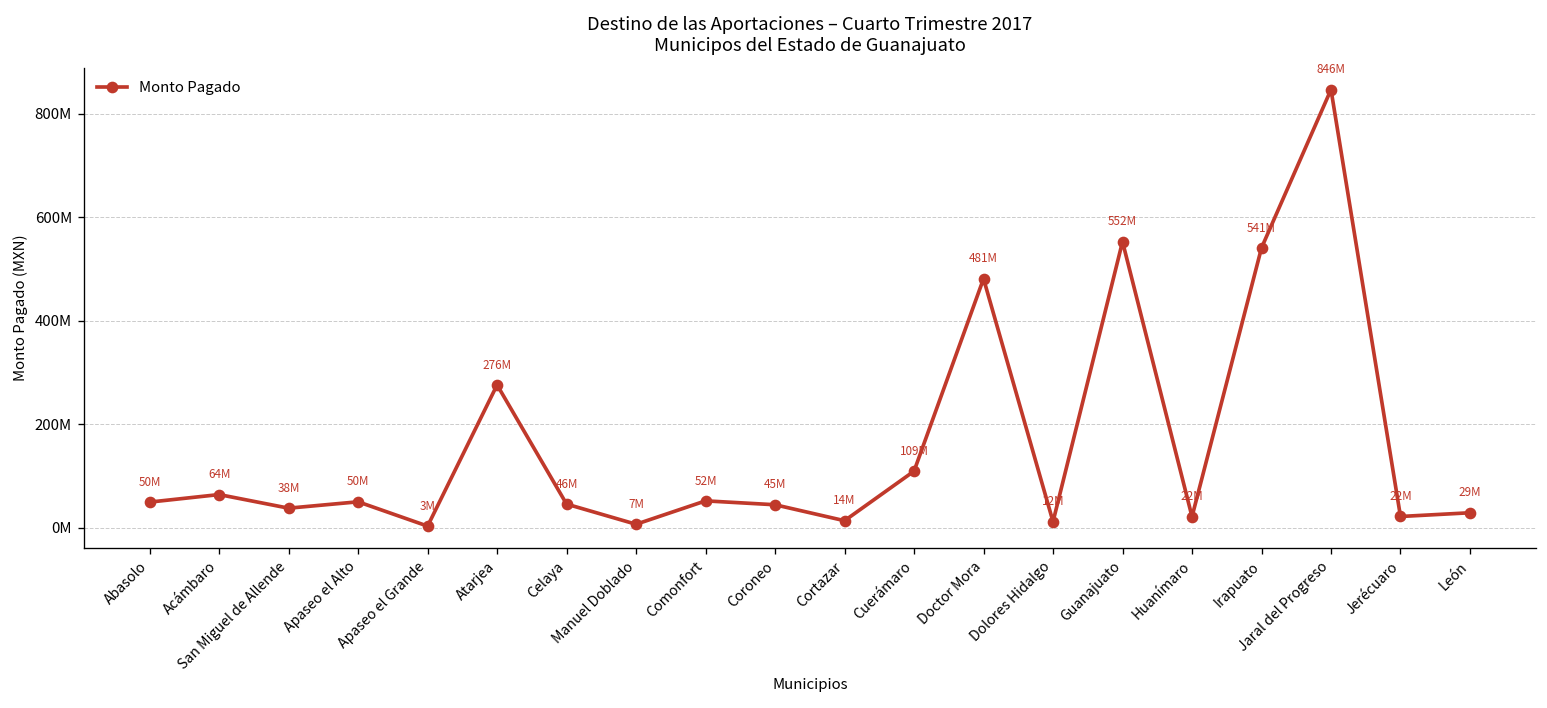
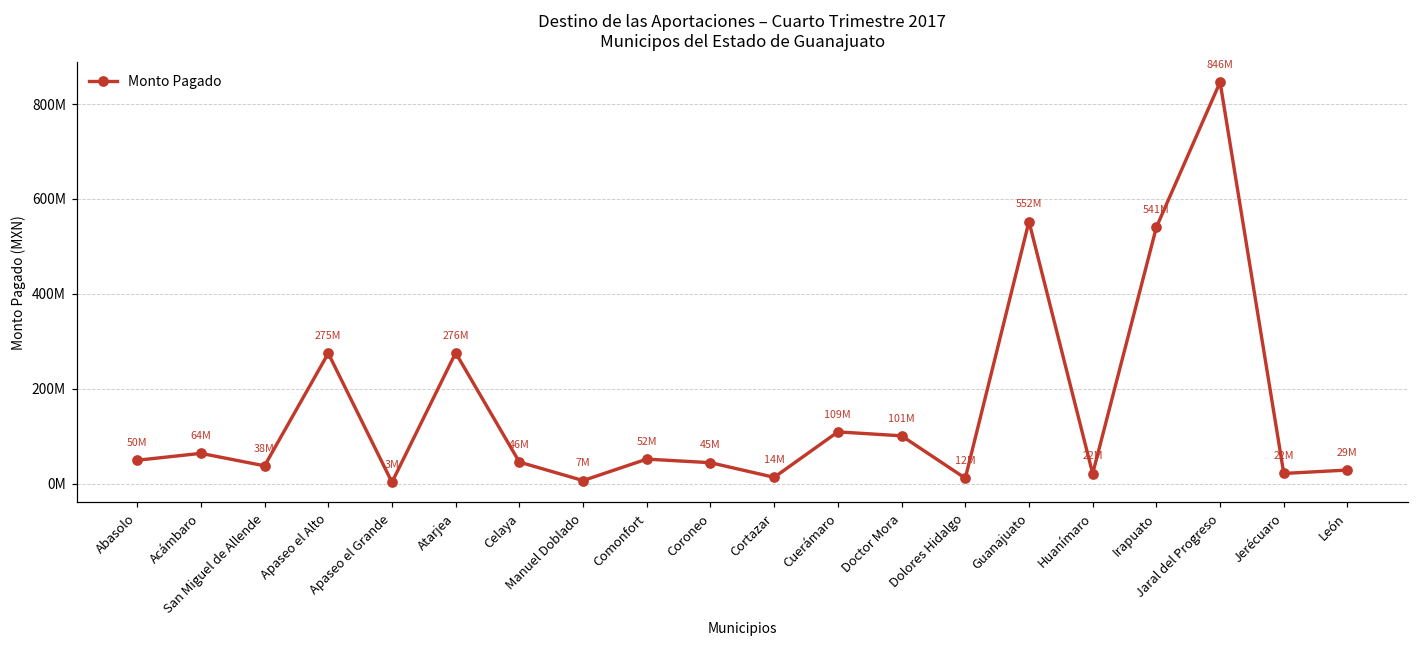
  {
    "Abasolo": "50M",
    "Acámbaro": "64M",
    "San Miguel de Allende": "38M",
-   "Apaseo el Alto": "50M",
+   "Apaseo el Alto": "275M",
    "Apaseo el Grande": "3M",
    "Atarjea": "276M",
    "Celaya": "46M",
    "Manuel Doblado": "7M",
    "Comonfort": "52M",
    "Coroneo": "45M",
    "Cortazar": "14M",
    "Cuerámaro": "109M",
-   "Doctor Mora": "481M",
+   "Doctor Mora": "101M",
    "Dolores Hidalgo": "12M",
    "Guanajuato": "552M",
    "Huanímaro": "22M",
    "Irapuato": "541M",
    "Jaral del Progreso": "846M",
    "Jerécuaro": "22M",
    "León": "29M"
  }
